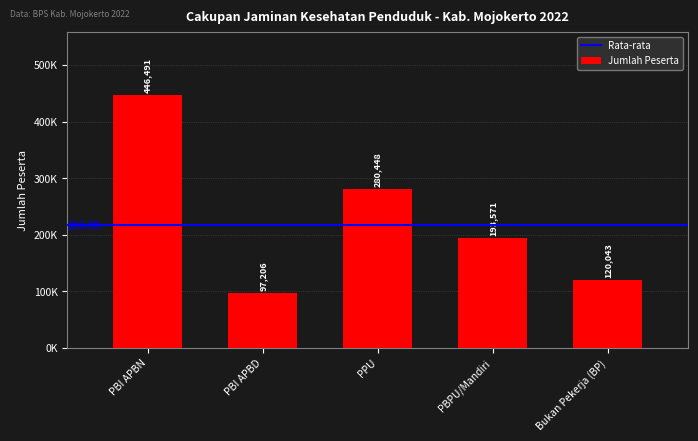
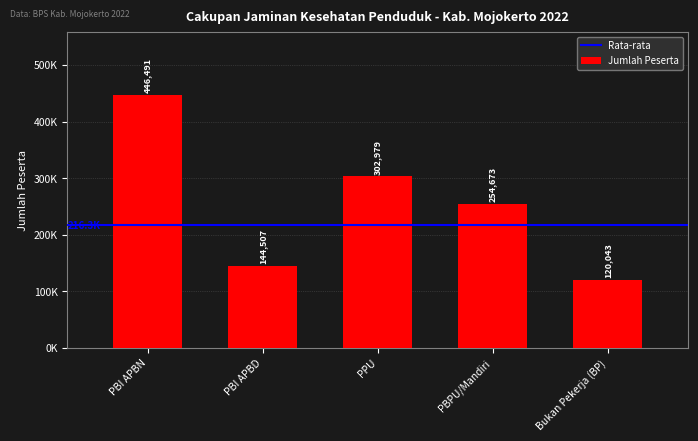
  {
    "PBI APBN": "446,491",
-   "PBI APBD": "97,206",
-   "PPU": "280,448",
-   "PBPU/Mandiri": "193,571",
+   "PBI APBD": "144,507",
+   "PPU": "302,979",
+   "PBPU/Mandiri": "254,673",
    "Bukan Pekerja (BP)": "120,043"
  }
